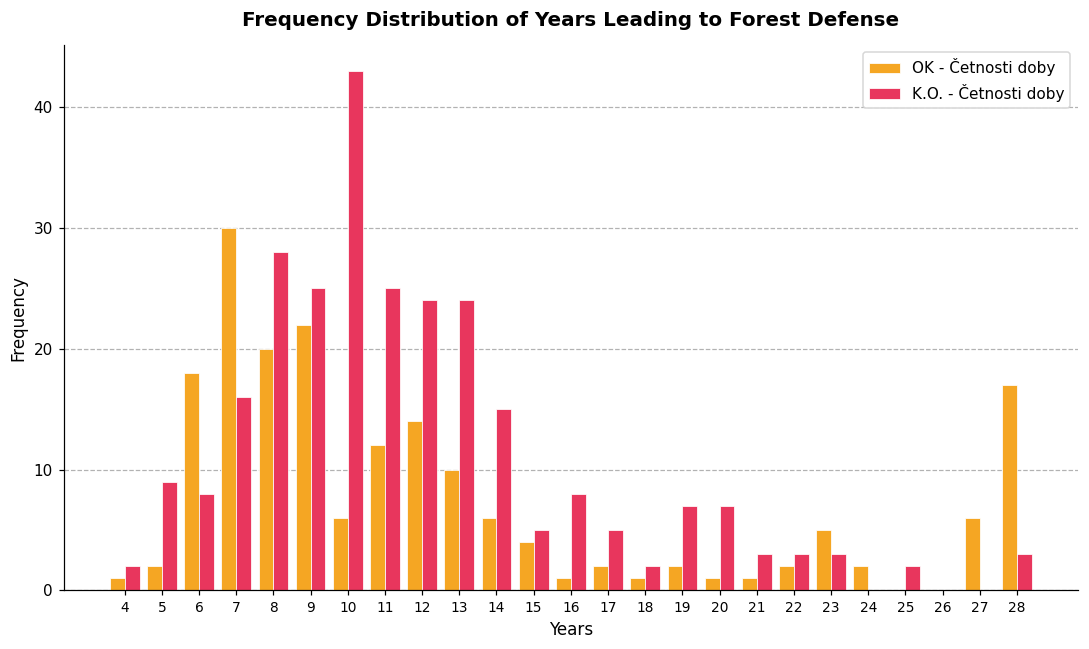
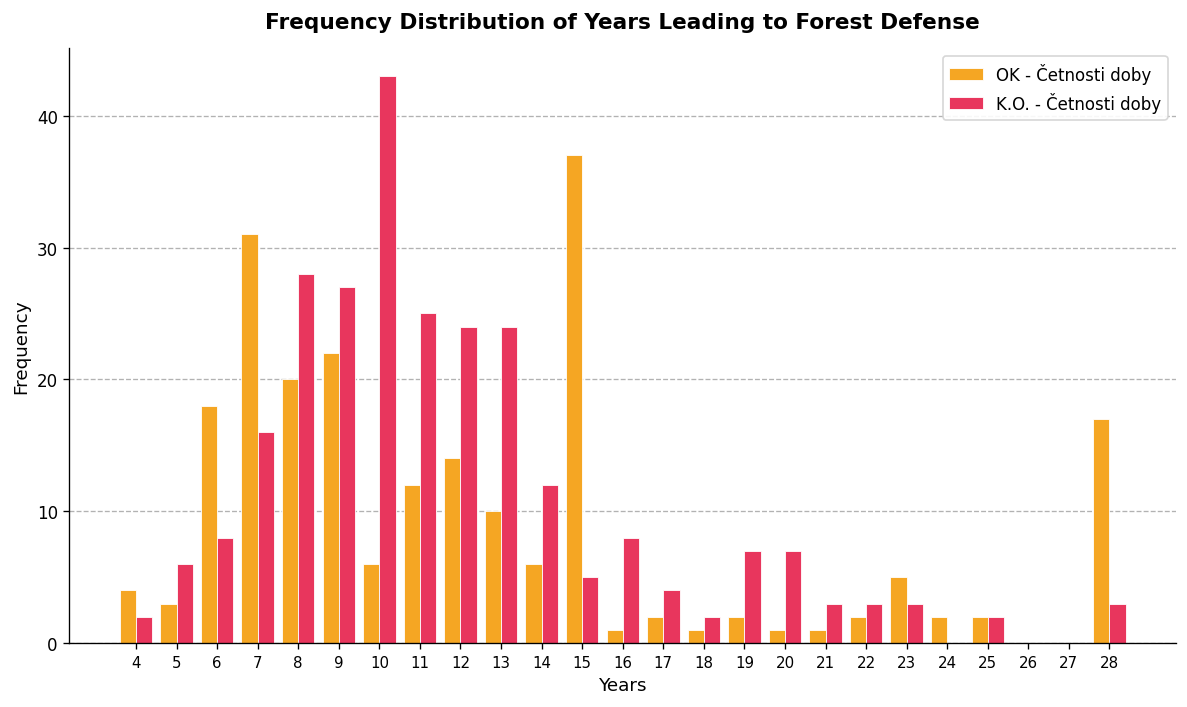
  {
    "OK - Četnosti doby": {
-     "4": 1,
-     "5": 2,
+     "4": 4,
+     "5": 3,
      "6": 18,
-     "7": 30,
+     "7": 31,
      "8": 20,
      "9": 22,
      "10": 6,
      "11": 12,
      "12": 14,
      "13": 10,
      "14": 6,
-     "15": 4,
+     "15": 37,
      "16": 1,
      "17": 2,
      "18": 1,
      "19": 2,
      "20": 1,
      "21": 1,
      "22": 2,
      "23": 5,
      "24": 2,
-     "25": 0,
+     "25": 2,
      "26": 0,
-     "27": 6,
+     "27": 0,
      "28": 17
    },
    "K.O. - Četnosti doby": {
      "4": 2,
-     "5": 9,
+     "5": 6,
      "6": 8,
      "7": 16,
      "8": 28,
-     "9": 25,
+     "9": 27,
      "10": 43,
      "11": 25,
      "12": 24,
      "13": 24,
-     "14": 15,
+     "14": 12,
      "15": 5,
      "16": 8,
-     "17": 5,
+     "17": 4,
      "18": 2,
      "19": 7,
      "20": 7,
      "21": 3,
      "22": 3,
      "23": 3,
      "24": 0,
      "25": 2,
      "26": 0,
      "27": 0,
      "28": 3
    }
  }
